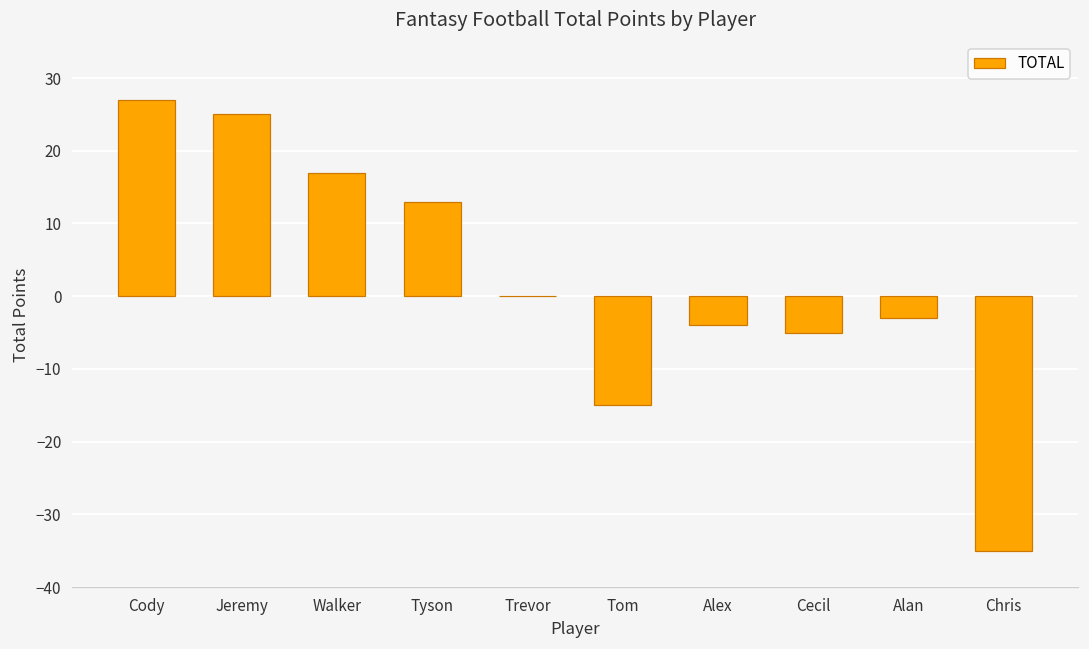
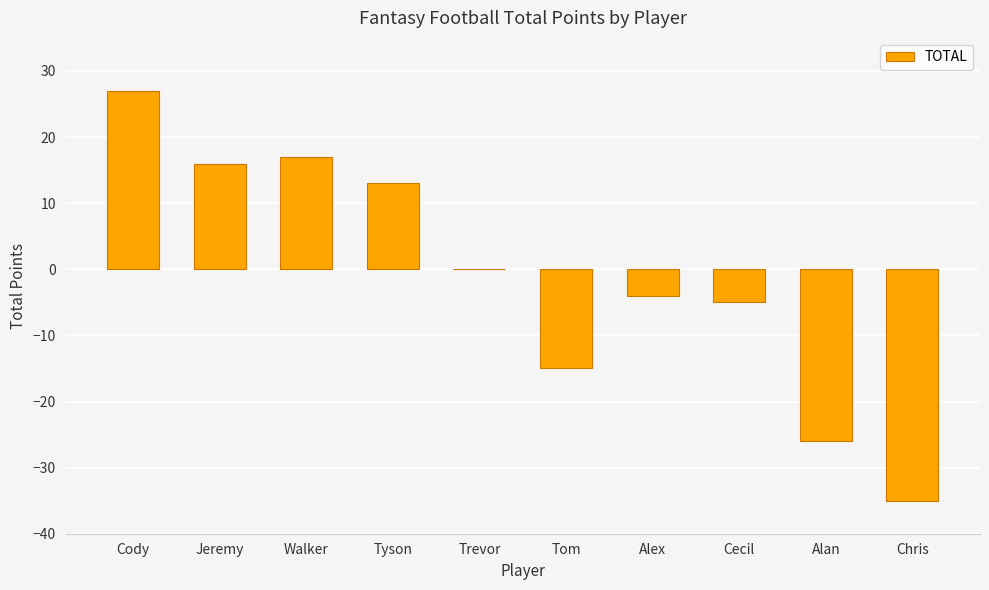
  {
    "Cody": 27,
-   "Jeremy": 25,
+   "Jeremy": 16,
    "Walker": 17,
    "Tyson": 13,
    "Trevor": 0,
    "Tom": -15,
    "Alex": -4,
    "Cecil": -5,
-   "Alan": -3,
+   "Alan": -26,
    "Chris": -35
  }
